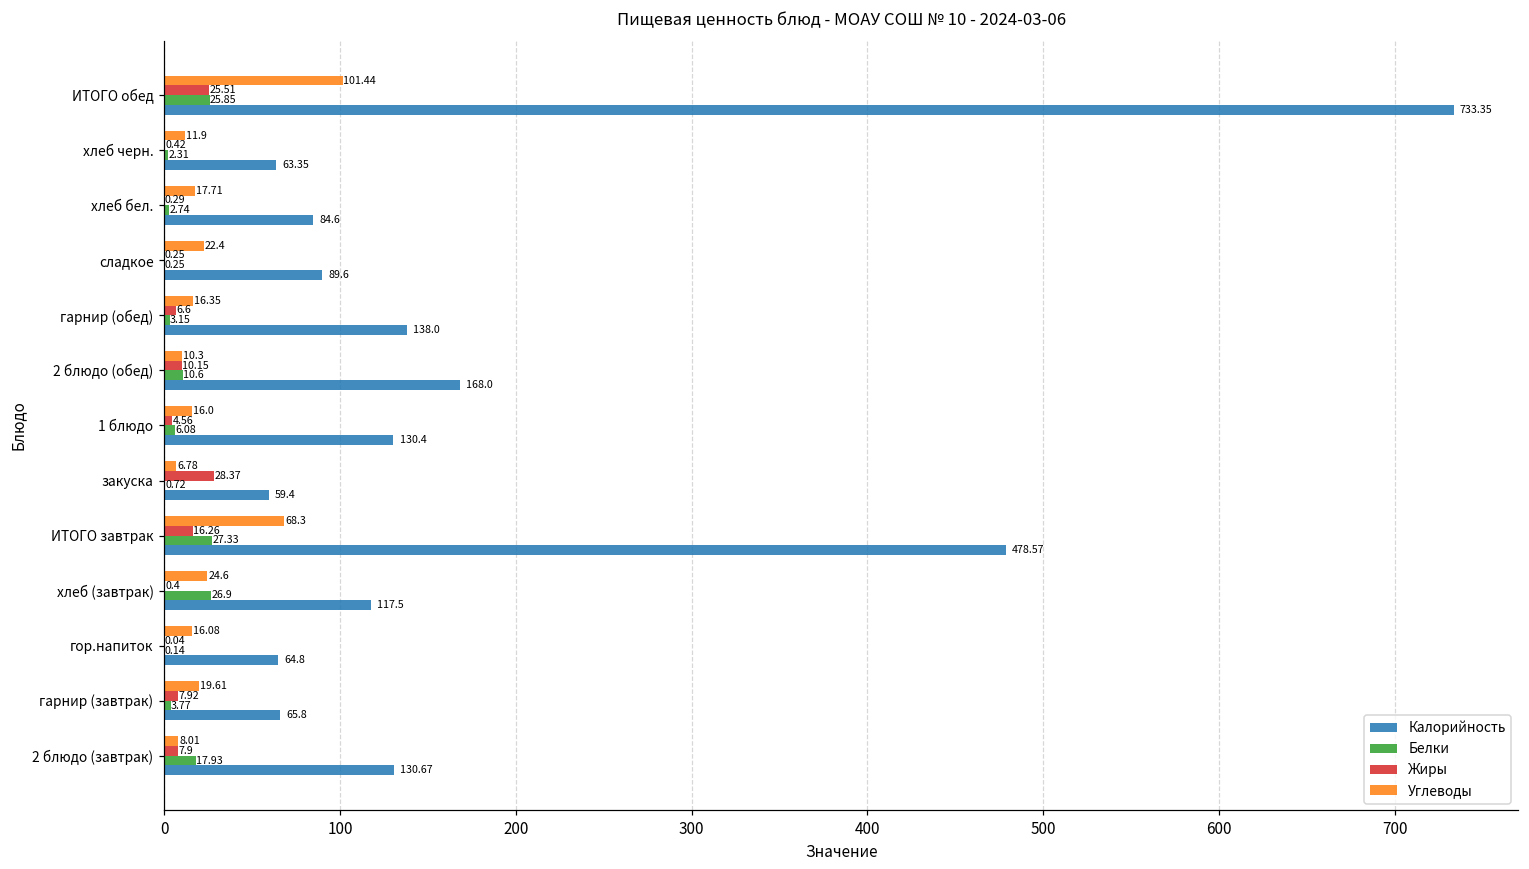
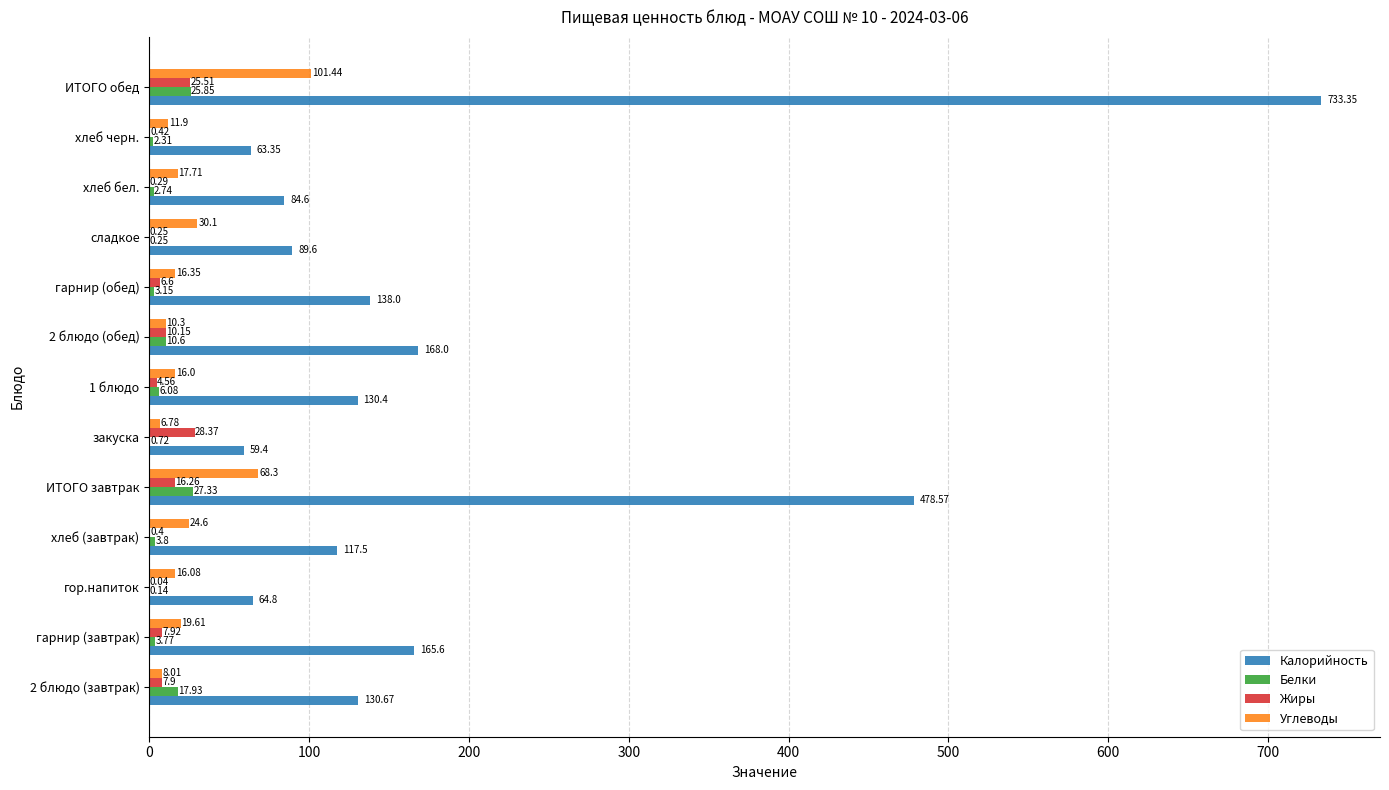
  {
    "Калорийность": {
      "ИТОГО обед": 733.35,
      "хлеб черн.": 63.35,
      "хлеб бел.": 84.6,
      "сладкое": 89.6,
      "гарнир (обед)": 138.0,
      "2 блюдо (обед)": 168.0,
      "1 блюдо": 130.4,
      "закуска": 59.4,
      "ИТОГО завтрак": 478.57,
      "хлеб (завтрак)": 117.5,
      "гор.напиток": 64.8,
-     "гарнир (завтрак)": 65.8,
+     "гарнир (завтрак)": 165.6,
      "2 блюдо (завтрак)": 130.67
    },
    "Белки": {
      "ИТОГО обед": 25.85,
      "хлеб черн.": 2.31,
      "хлеб бел.": 2.74,
      "сладкое": 0.25,
      "гарнир (обед)": 3.15,
      "2 блюдо (обед)": 10.6,
      "1 блюдо": 6.08,
      "закуска": 0.72,
      "ИТОГО завтрак": 27.33,
-     "хлеб (завтрак)": 26.9,
+     "хлеб (завтрак)": 3.8,
      "гор.напиток": 0.14,
      "гарнир (завтрак)": 3.77,
      "2 блюдо (завтрак)": 17.93
    },
    "Жиры": {
      "ИТОГО обед": 25.51,
      "хлеб черн.": 0.42,
      "хлеб бел.": 0.29,
      "сладкое": 0.25,
      "гарнир (обед)": 6.6,
      "2 блюдо (обед)": 10.15,
      "1 блюдо": 4.56,
      "закуска": 28.37,
      "ИТОГО завтрак": 16.26,
      "хлеб (завтрак)": 0.4,
      "гор.напиток": 0.04,
      "гарнир (завтрак)": 7.92,
      "2 блюдо (завтрак)": 7.9
    },
    "Углеводы": {
      "ИТОГО обед": 101.44,
      "хлеб черн.": 11.9,
      "хлеб бел.": 17.71,
-     "сладкое": 22.4,
+     "сладкое": 30.1,
      "гарнир (обед)": 16.35,
      "2 блюдо (обед)": 10.3,
      "1 блюдо": 16.0,
      "закуска": 6.78,
      "ИТОГО завтрак": 68.3,
      "хлеб (завтрак)": 24.6,
      "гор.напиток": 16.08,
      "гарнир (завтрак)": 19.61,
      "2 блюдо (завтрак)": 8.01
    }
  }
